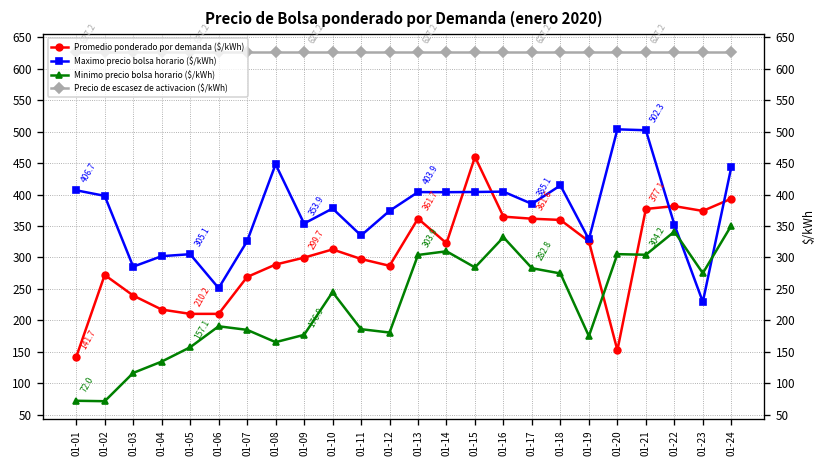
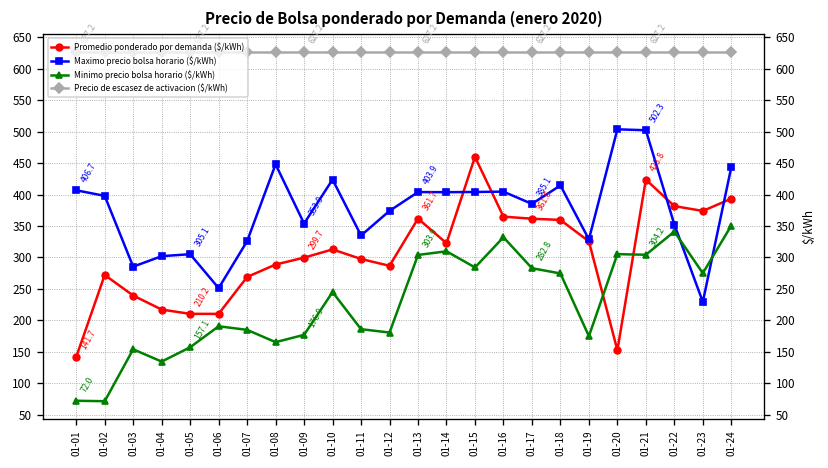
  {
    "Promedio ponderado por demanda ($/kWh)": {
      "01-01": 141.7,
      "01-05": 210.2,
      "01-09": 299.7,
      "01-13": 361.7,
-     "01-21": 377.1
+     "01-21": 423.8
    },
    "Maximo precio bolsa horario ($/kWh)": {
      "01-02": 400,
      "01-03": 290,
      "01-04": 300,
      "01-07": 330,
      "01-08": 450,
-     "01-10": 380,
+     "01-10": 420,
      "01-11": 330,
      "01-12": 370,
      "01-14": 400,
      "01-15": 400,
      "01-16": 400,
      "01-20": 500,
      "01-23": 230,
      "01-24": 440
    },
    "Minimo precio bolsa horario ($/kWh)": {
      "01-02": 70,
-     "01-03": 120,
+     "01-03": 150,
      "01-04": 130,
      "01-06": 190,
      "01-07": 180,
      "01-08": 170,
      "01-10": 240,
      "01-11": 190,
      "01-12": 180,
      "01-15": 280,
      "01-16": 330,
      "01-18": 270,
      "01-19": 170,
      "01-20": 310,
      "01-23": 270,
      "01-24": 350
    },
    "Precio de escasez de activacion ($/kWh)": {
      "01-09": 627.2,
      "01-13": 627.2,
      "01-17": 627.2,
      "01-21": 627.2
    }
  }
